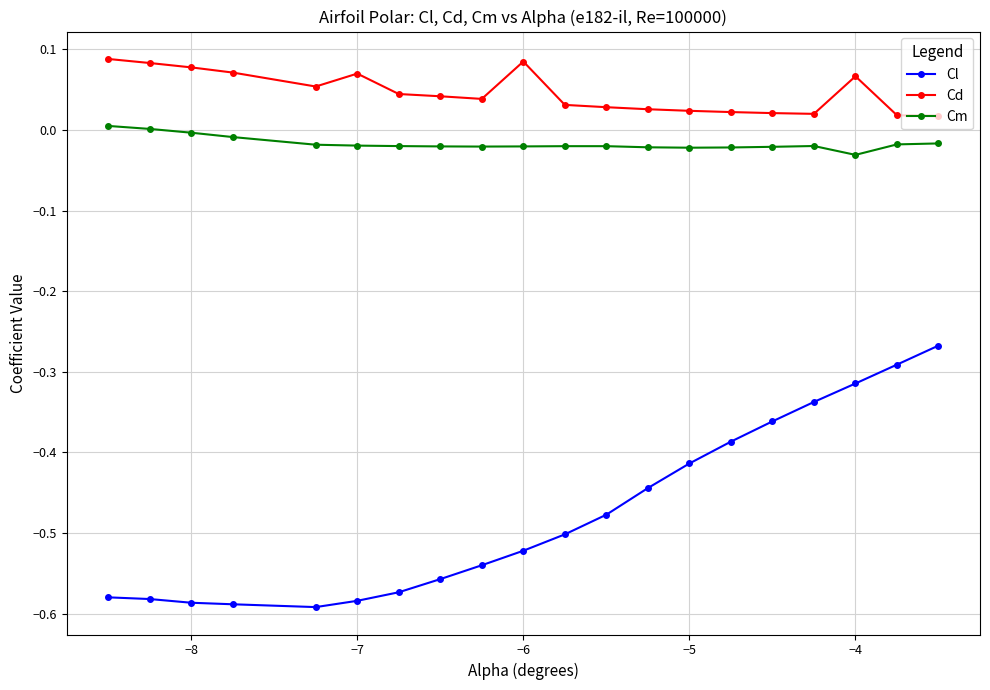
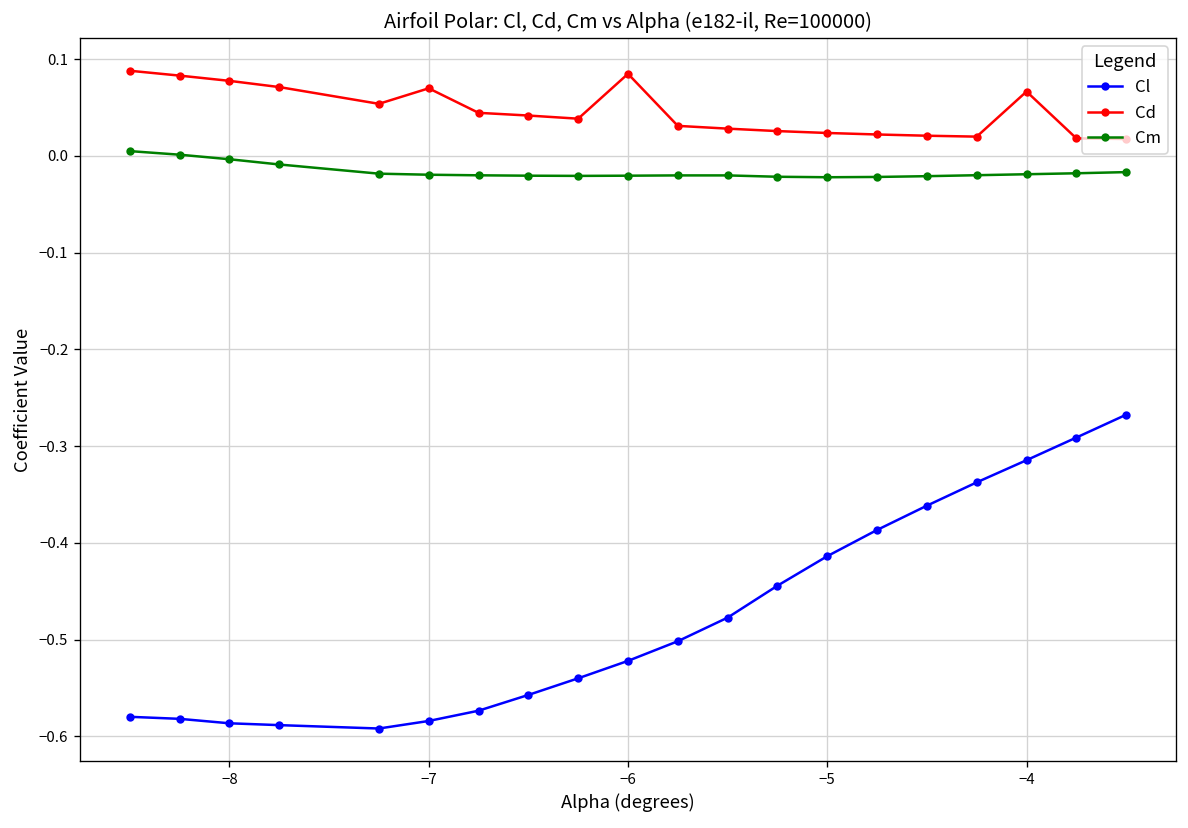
  {
    "Cl": {
      "−8": -0.59,
      "−7": -0.58,
      "−6": -0.52,
      "−5": -0.41,
      "−4": -0.31
    },
    "Cd": {
      "−8": 0.08,
      "−7": 0.07,
      "−6": 0.08,
      "−5": 0.02,
      "−4": 0.07
    },
    "Cm": {
      "−8": 0.00,
      "−7": -0.02,
      "−6": -0.02,
      "−5": -0.02,
-     "−4": -0.03
+     "−4": -0.02
    }
  }
